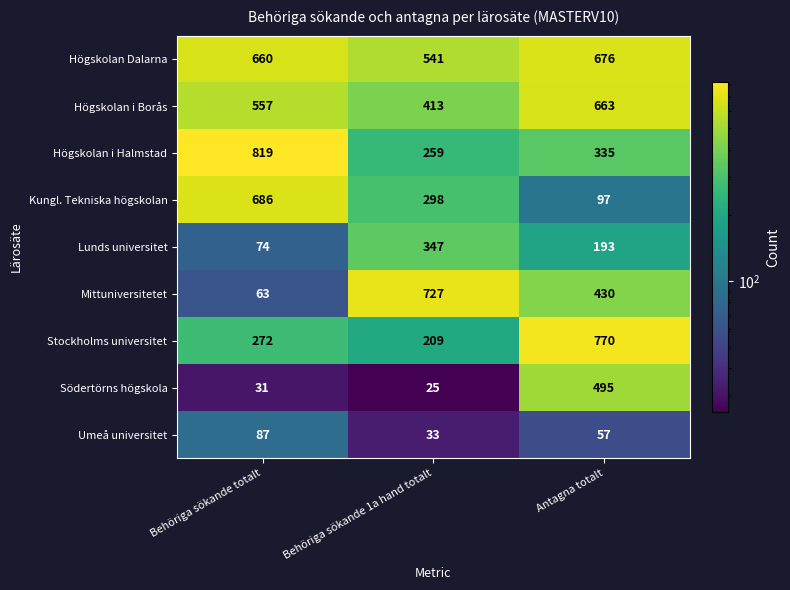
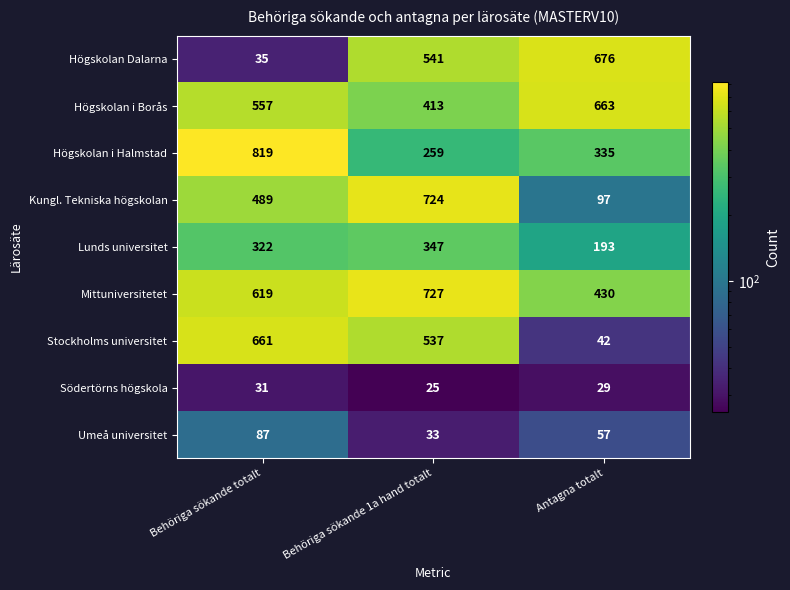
  {
    "Högskolan Dalarna": {
-     "Behöriga sökande totalt": 660,
+     "Behöriga sökande totalt": 35,
      "Behöriga sökande 1a hand totalt": 541,
      "Antagna totalt": 676
    },
    "Högskolan i Borås": {
      "Behöriga sökande totalt": 557,
      "Behöriga sökande 1a hand totalt": 413,
      "Antagna totalt": 663
    },
    "Högskolan i Halmstad": {
      "Behöriga sökande totalt": 819,
      "Behöriga sökande 1a hand totalt": 259,
      "Antagna totalt": 335
    },
    "Kungl. Tekniska högskolan": {
-     "Behöriga sökande totalt": 686,
-     "Behöriga sökande 1a hand totalt": 298,
+     "Behöriga sökande totalt": 489,
+     "Behöriga sökande 1a hand totalt": 724,
      "Antagna totalt": 97
    },
    "Lunds universitet": {
-     "Behöriga sökande totalt": 74,
+     "Behöriga sökande totalt": 322,
      "Behöriga sökande 1a hand totalt": 347,
      "Antagna totalt": 193
    },
    "Mittuniversitetet": {
-     "Behöriga sökande totalt": 63,
+     "Behöriga sökande totalt": 619,
      "Behöriga sökande 1a hand totalt": 727,
      "Antagna totalt": 430
    },
    "Stockholms universitet": {
-     "Behöriga sökande totalt": 272,
-     "Behöriga sökande 1a hand totalt": 209,
-     "Antagna totalt": 770
+     "Behöriga sökande totalt": 661,
+     "Behöriga sökande 1a hand totalt": 537,
+     "Antagna totalt": 42
    },
    "Södertörns högskola": {
      "Behöriga sökande totalt": 31,
      "Behöriga sökande 1a hand totalt": 25,
-     "Antagna totalt": 495
+     "Antagna totalt": 29
    },
    "Umeå universitet": {
      "Behöriga sökande totalt": 87,
      "Behöriga sökande 1a hand totalt": 33,
      "Antagna totalt": 57
    }
  }
